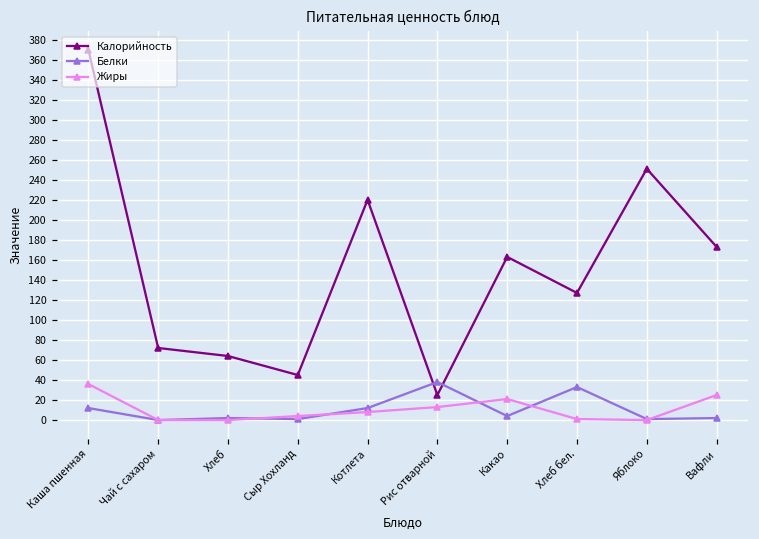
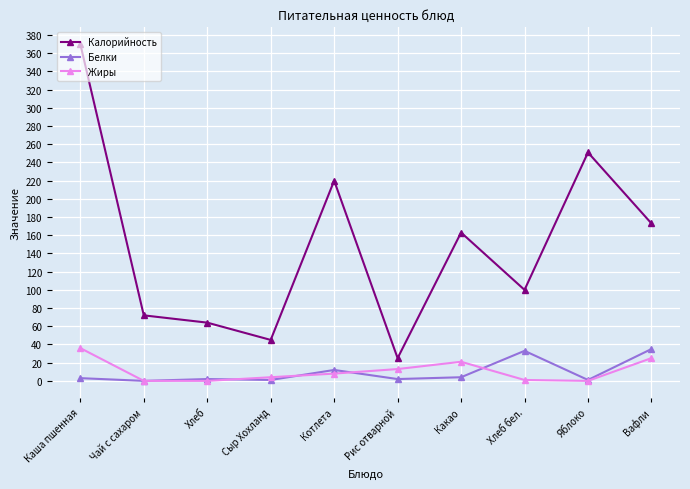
  {
    "Калорийность": {
      "Чай с сахаром": 70,
      "Хлеб": 60,
      "Сыр Хохланд": 50,
      "Котлета": 220,
      "Рис отварной": 30,
      "Какао": 160,
-     "Хлеб бел.": 130,
+     "Хлеб бел.": 100,
      "Яблоко": 250,
      "Вафли": 170
    },
    "Белки": {
-     "Каша пшенная": 10,
+     "Каша пшенная": 0,
      "Сыр Хохланд": 0,
      "Котлета": 10,
-     "Рис отварной": 40,
+     "Рис отварной": 0,
      "Какао": 0,
      "Хлеб бел.": 30,
-     "Вафли": 0
+     "Вафли": 40
    },
    "Жиры": {
      "Каша пшенная": 40,
      "Сыр Хохланд": 0,
      "Котлета": 10,
      "Рис отварной": 10,
      "Какао": 20,
      "Хлеб бел.": 0,
      "Вафли": 30
    }
  }
